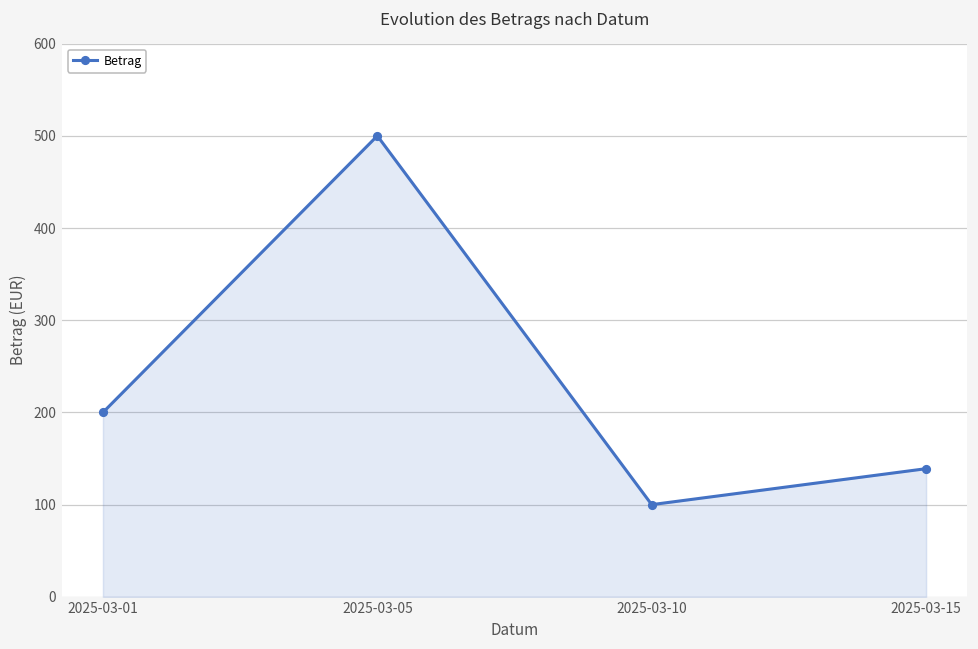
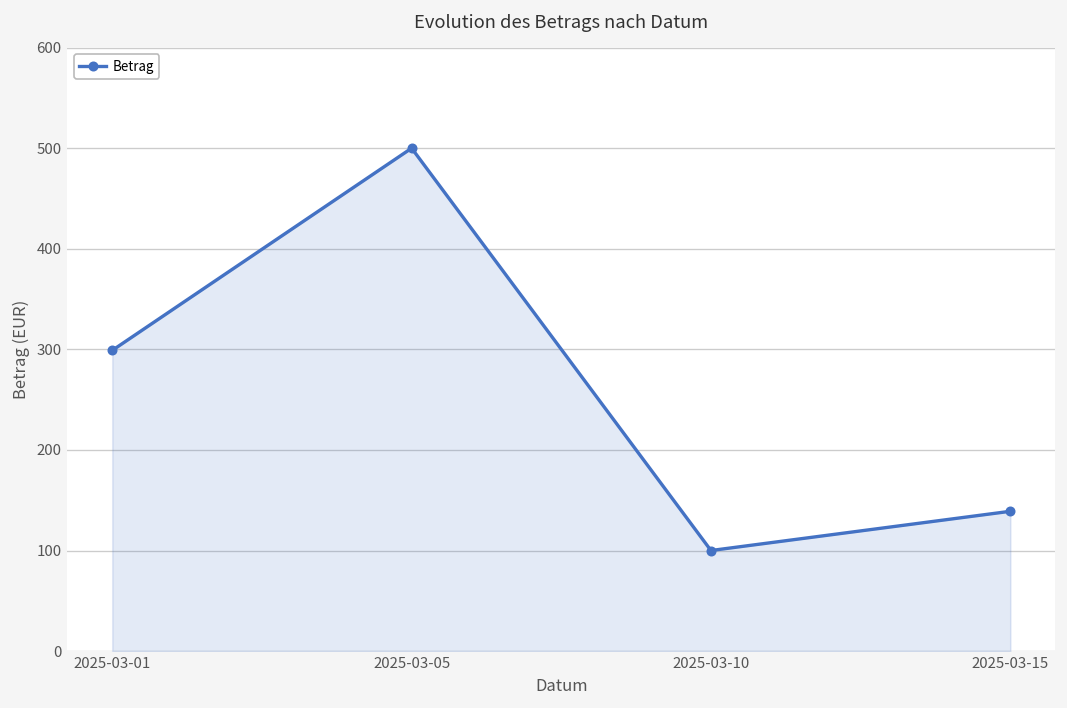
  {
-   "2025-03-01": 200,
+   "2025-03-01": 300,
    "2025-03-05": 500,
    "2025-03-10": 100,
    "2025-03-15": 140
  }
